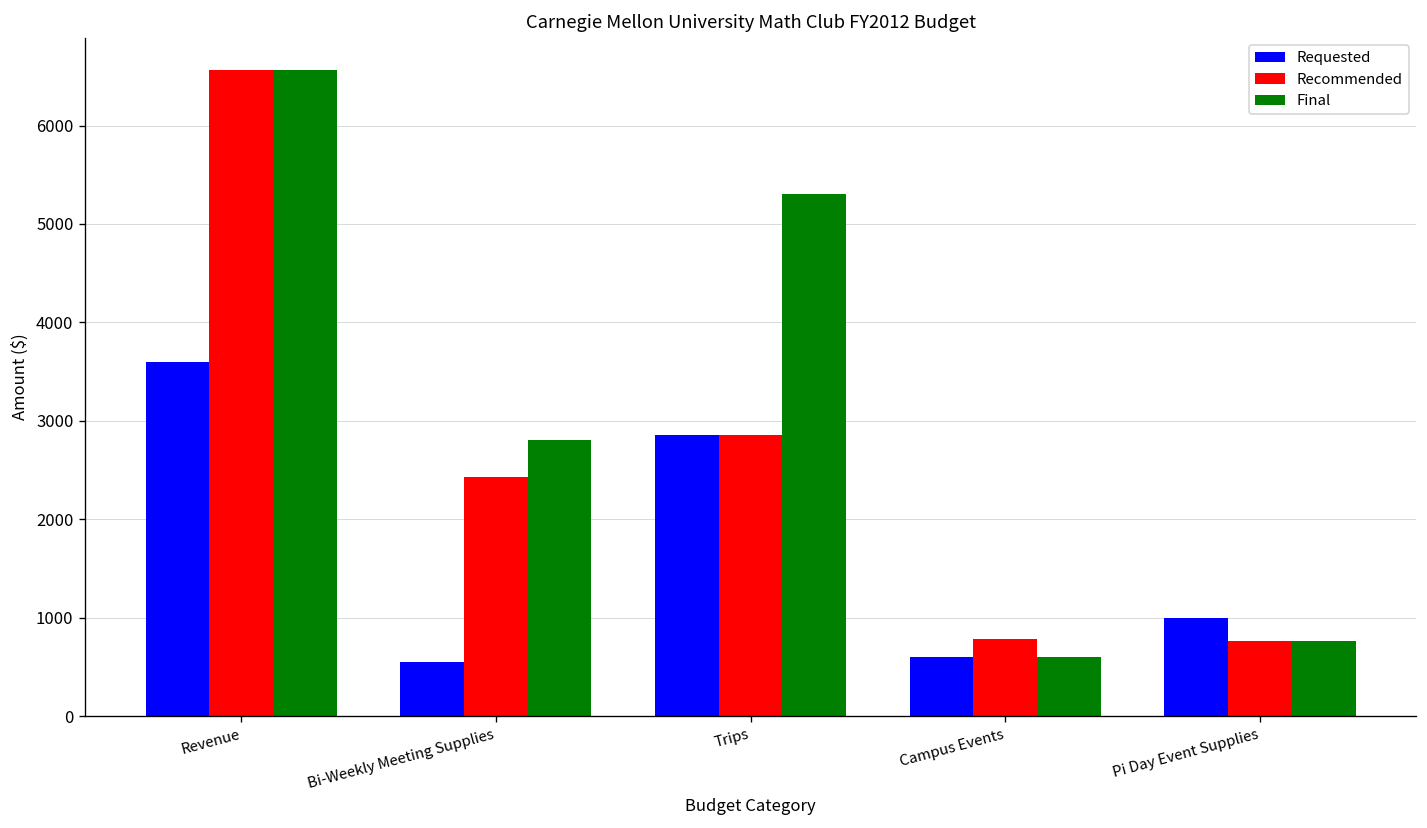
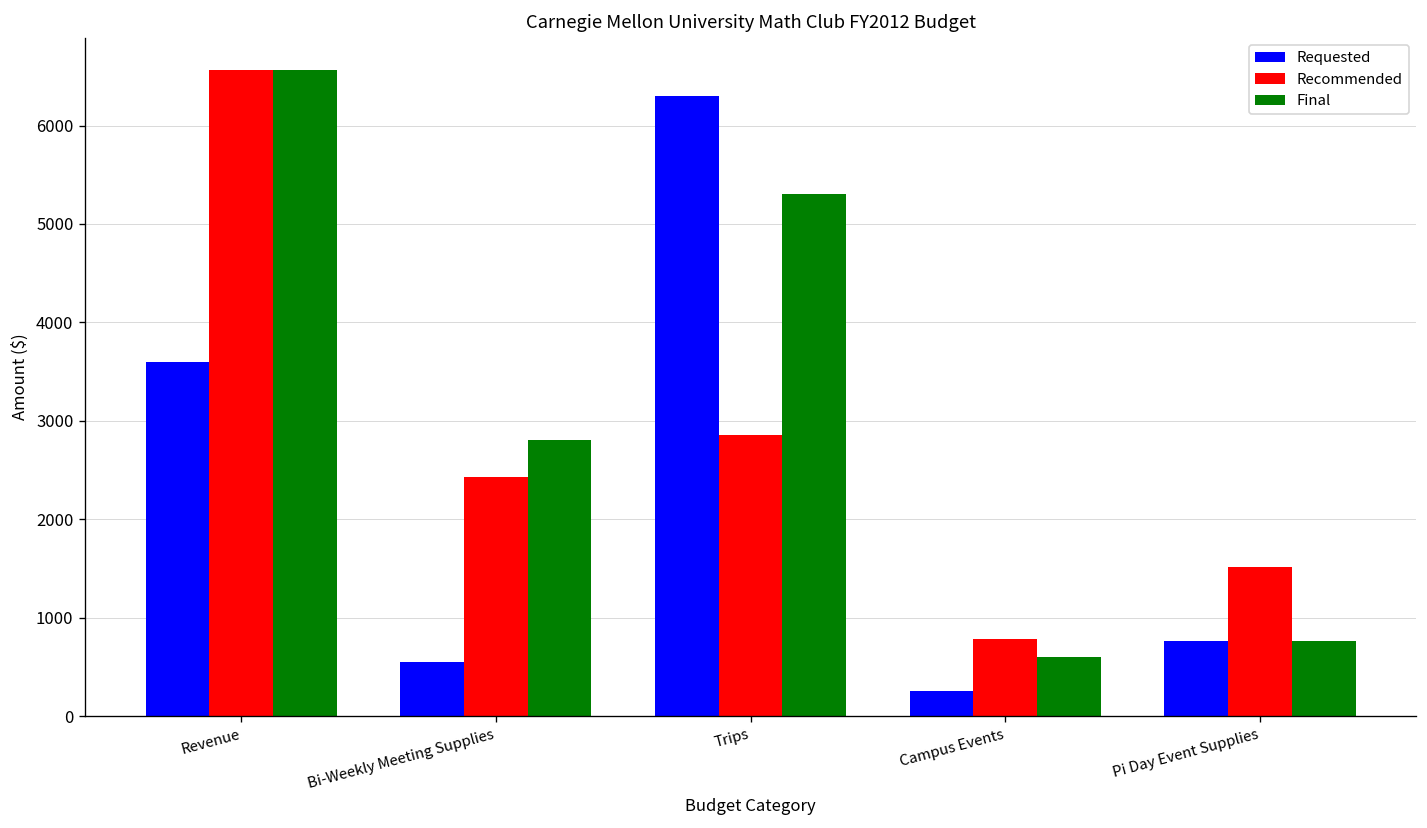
  {
    "Requested": {
      "Revenue": 3600,
      "Bi-Weekly Meeting Supplies": 600,
-     "Trips": 2900,
-     "Campus Events": 600,
-     "Pi Day Event Supplies": 1000
+     "Trips": 6300,
+     "Campus Events": 300,
+     "Pi Day Event Supplies": 800
    },
    "Recommended": {
      "Revenue": 6600,
      "Bi-Weekly Meeting Supplies": 2400,
      "Trips": 2900,
      "Campus Events": 800,
-     "Pi Day Event Supplies": 800
+     "Pi Day Event Supplies": 1500
    },
    "Final": {
      "Revenue": 6600,
      "Bi-Weekly Meeting Supplies": 2800,
      "Trips": 5300,
      "Campus Events": 600,
      "Pi Day Event Supplies": 800
    }
  }
